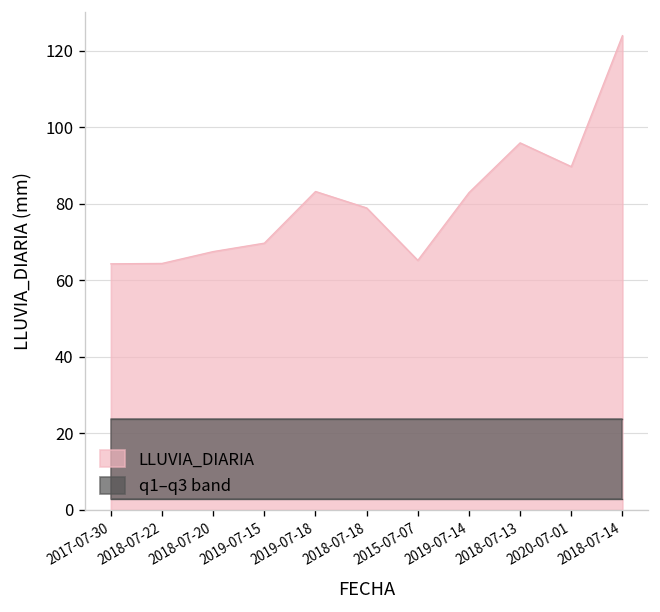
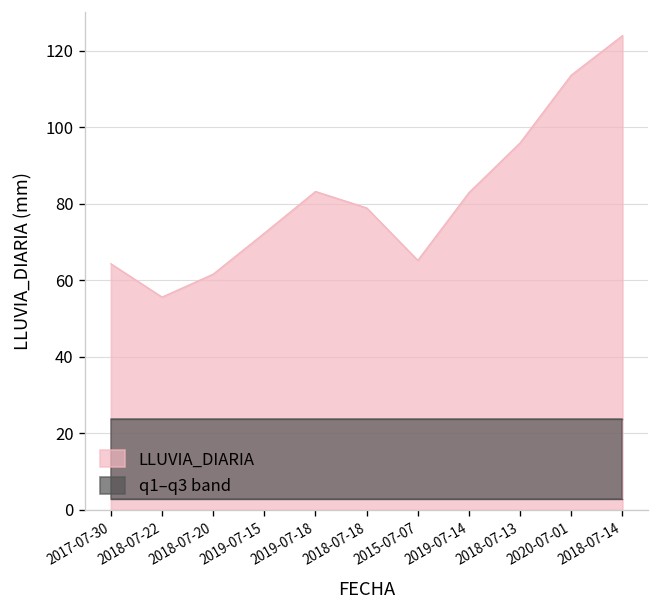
  {
    "LLUVIA_DIARIA": {
      "2017-07-30": 64,
-     "2018-07-22": 64,
-     "2018-07-20": 68,
-     "2019-07-15": 70,
+     "2018-07-22": 56,
+     "2018-07-20": 62,
+     "2019-07-15": 72,
      "2019-07-18": 83,
      "2018-07-18": 79,
      "2015-07-07": 65,
      "2019-07-14": 83,
      "2018-07-13": 96,
-     "2020-07-01": 90,
+     "2020-07-01": 114,
      "2018-07-14": 124
    }
  }
